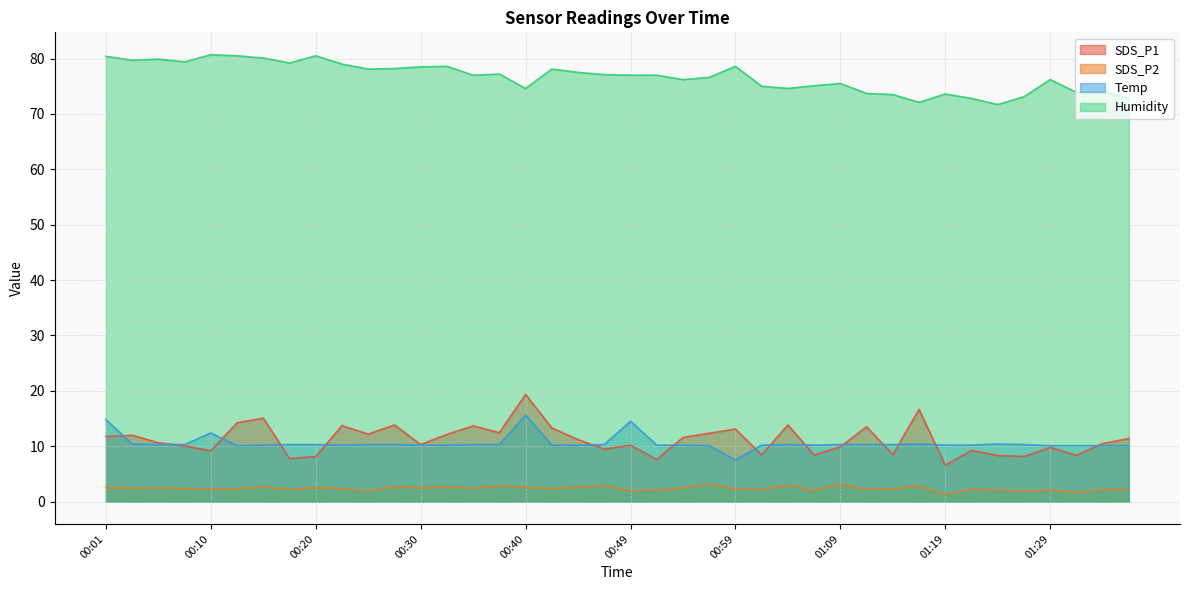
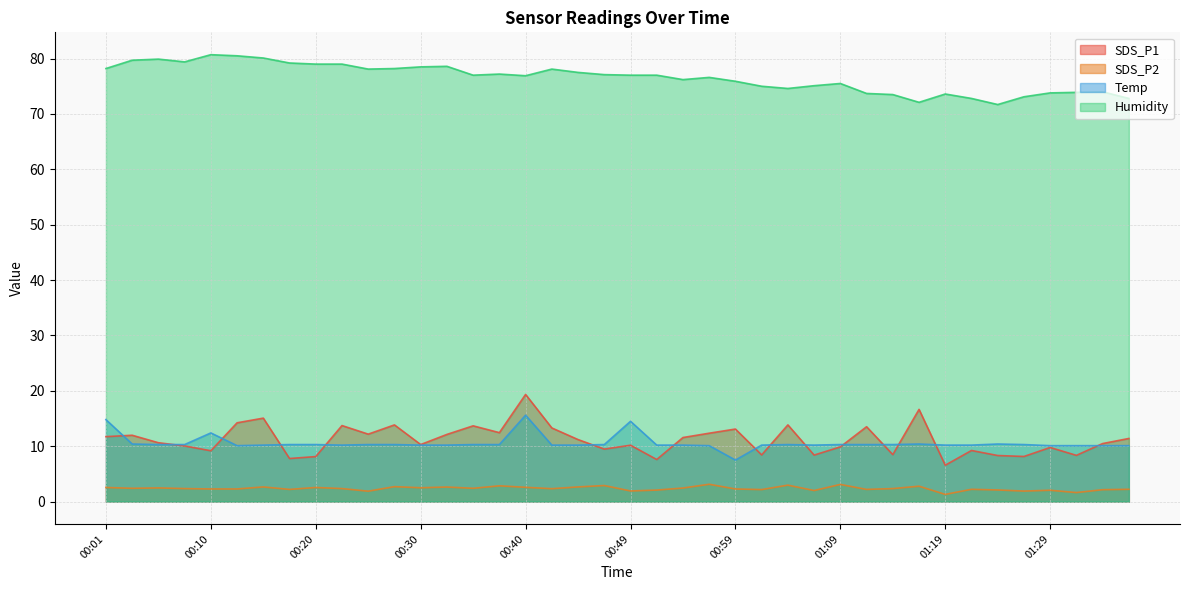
  {
    "Temp": {
      "00:01": 15,
      "00:10": 12,
      "00:20": 10,
      "00:40": 16,
      "00:49": 15,
      "00:59": 8,
      "01:19": 10
    },
    "Humidity": {
-     "00:01": 80,
+     "00:01": 78,
      "00:10": 81,
-     "00:20": 81,
+     "00:20": 79,
      "00:30": 79,
-     "00:40": 75,
+     "00:40": 77,
      "00:49": 77,
-     "00:59": 79,
+     "00:59": 76,
      "01:09": 76,
      "01:19": 74,
-     "01:29": 76
+     "01:29": 74
    }
  }
